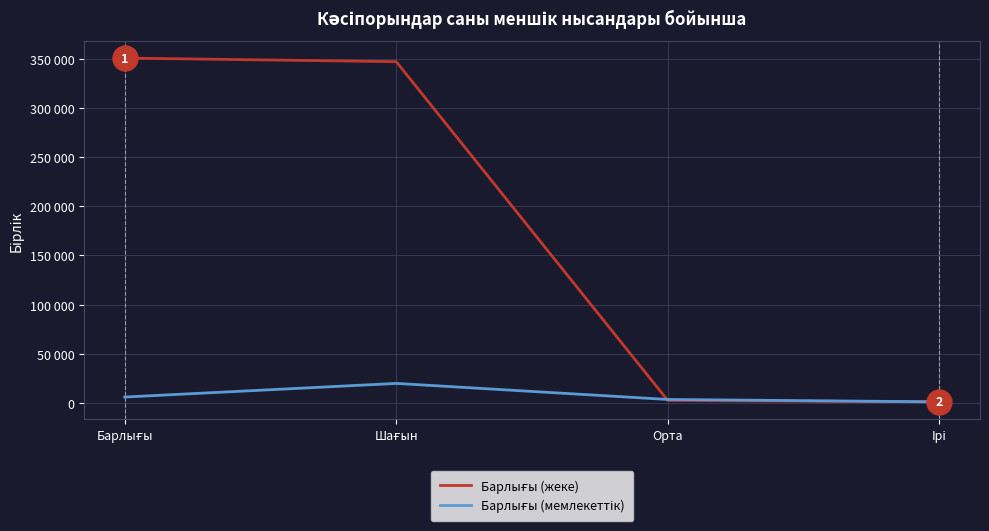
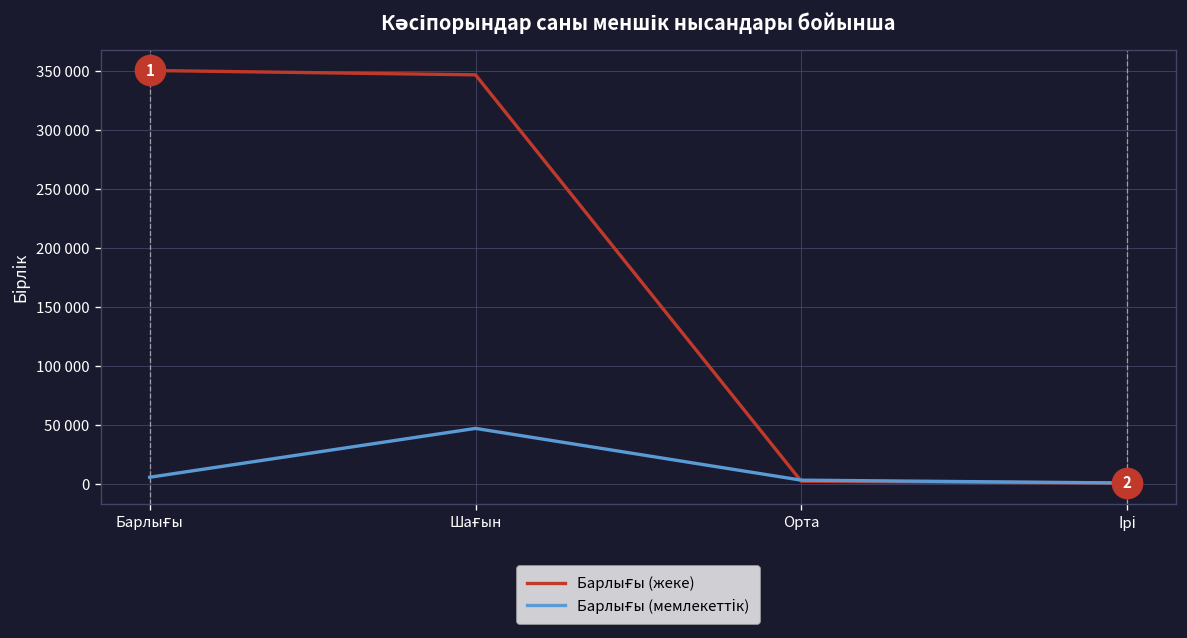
  {
    "Барлығы (мемлекеттік)": {
      "Барлығы": 10000,
-     "Шағын": 20000
+     "Шағын": 50000
    }
  }
